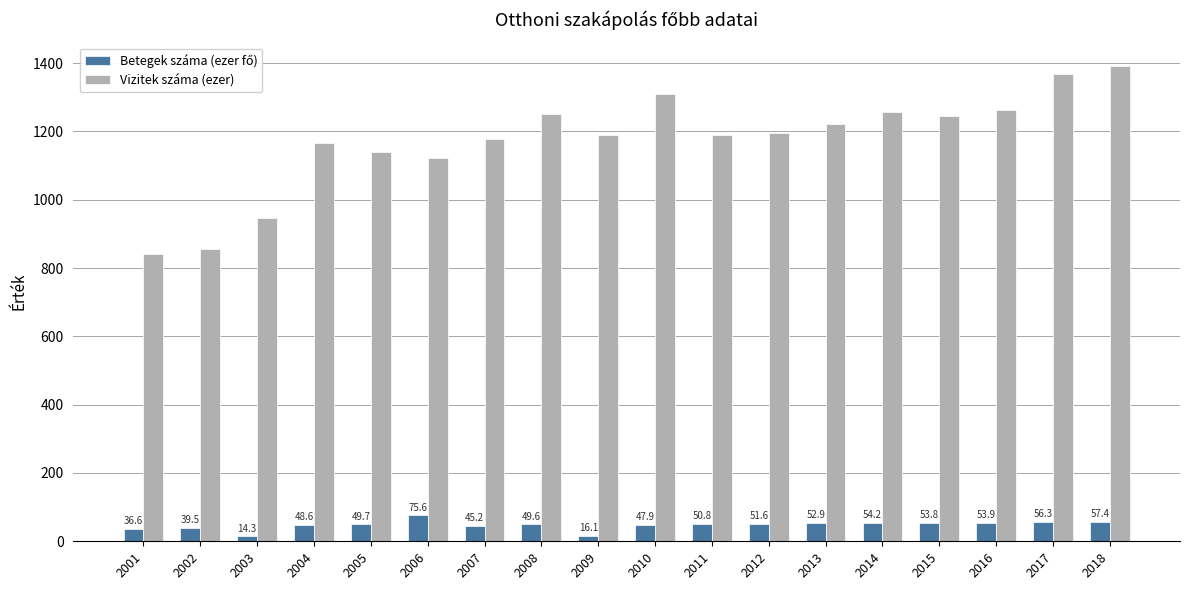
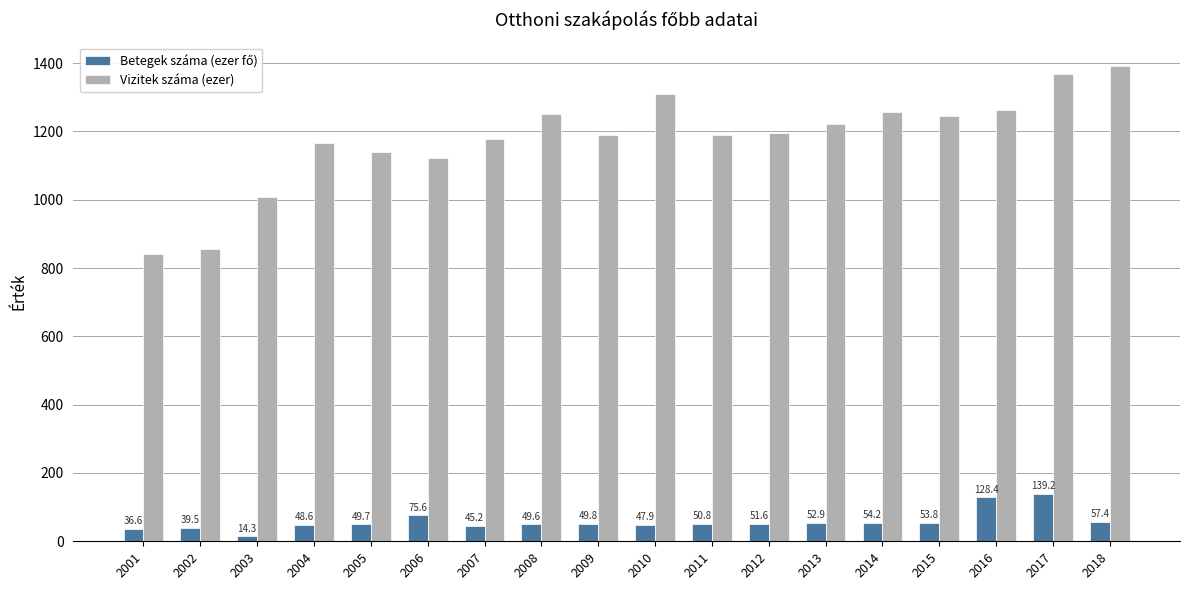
  {
    "Betegek száma (ezer fő)": {
      "2001": 36.6,
      "2002": 39.5,
      "2003": 14.3,
      "2004": 48.6,
      "2005": 49.7,
      "2006": 75.6,
      "2007": 45.2,
      "2008": 49.6,
-     "2009": 16.1,
+     "2009": 49.8,
      "2010": 47.9,
      "2011": 50.8,
      "2012": 51.6,
      "2013": 52.9,
      "2014": 54.2,
      "2015": 53.8,
-     "2016": 53.9,
-     "2017": 56.3,
+     "2016": 128.4,
+     "2017": 139.2,
      "2018": 57.4
    },
    "Vizitek száma (ezer)": {
      "2001": 840,
      "2002": 860,
-     "2003": 950,
+     "2003": 1010,
      "2004": 1170,
      "2005": 1140,
      "2006": 1120,
      "2007": 1180,
      "2008": 1250,
      "2009": 1190,
      "2010": 1310,
      "2011": 1190,
      "2012": 1190,
      "2013": 1220,
      "2014": 1260,
      "2015": 1250,
      "2016": 1260,
      "2017": 1370,
      "2018": 1390
    }
  }
